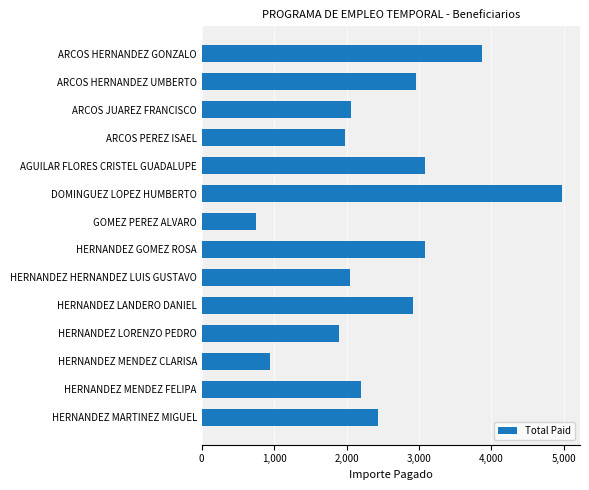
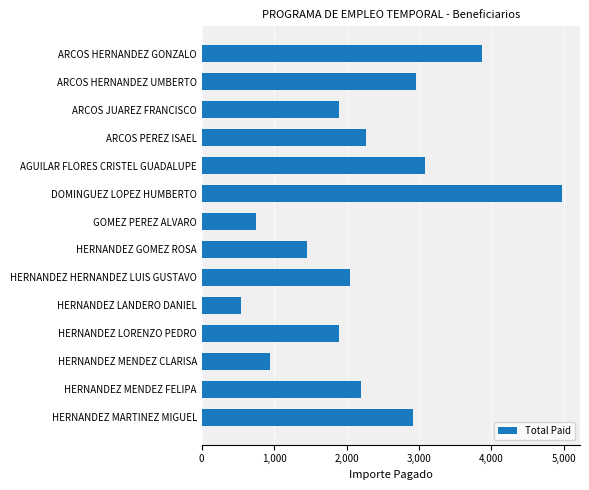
  {
    "ARCOS HERNANDEZ GONZALO": "3,900",
    "ARCOS HERNANDEZ UMBERTO": "3,000",
-   "ARCOS JUAREZ FRANCISCO": "2,100",
-   "ARCOS PEREZ ISAEL": "2,000",
+   "ARCOS JUAREZ FRANCISCO": "1,900",
+   "ARCOS PEREZ ISAEL": "2,300",
    "AGUILAR FLORES CRISTEL GUADALUPE": "3,100",
    "DOMINGUEZ LOPEZ HUMBERTO": "5,000",
    "GOMEZ PEREZ ALVARO": "700",
-   "HERNANDEZ GOMEZ ROSA": "3,100",
+   "HERNANDEZ GOMEZ ROSA": "1,400",
    "HERNANDEZ HERNANDEZ LUIS GUSTAVO": "2,100",
-   "HERNANDEZ LANDERO DANIEL": "2,900",
+   "HERNANDEZ LANDERO DANIEL": "500",
    "HERNANDEZ LORENZO PEDRO": "1,900",
    "HERNANDEZ MENDEZ CLARISA": "900",
    "HERNANDEZ MENDEZ FELIPA": "2,200",
-   "HERNANDEZ MARTINEZ MIGUEL": "2,400"
+   "HERNANDEZ MARTINEZ MIGUEL": "2,900"
  }
